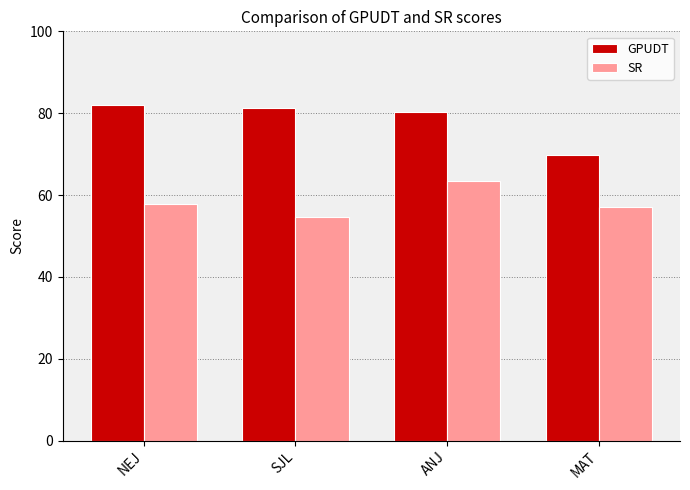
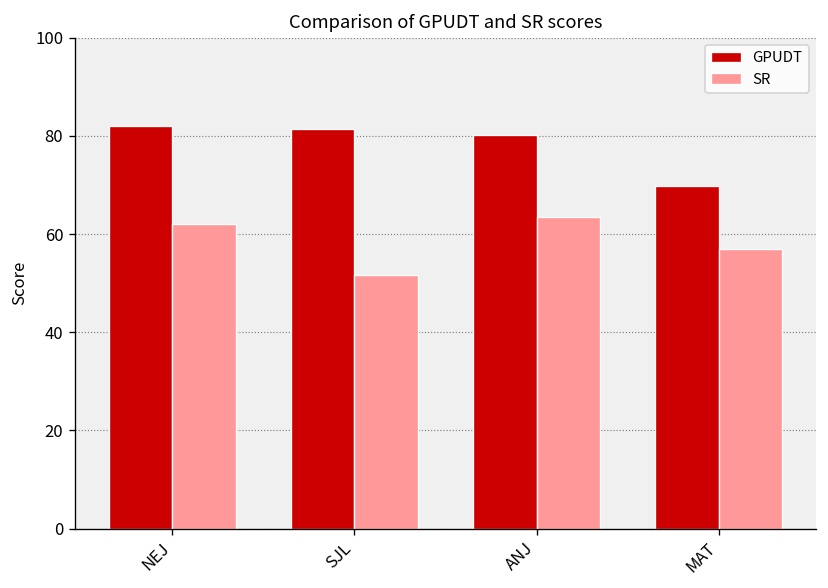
  {
    "GPUDT": {
      "NEJ": 82,
      "SJL": 81,
      "ANJ": 80,
      "MAT": 70
    },
    "SR": {
-     "NEJ": 58,
-     "SJL": 55,
+     "NEJ": 62,
+     "SJL": 52,
      "ANJ": 63,
      "MAT": 57
    }
  }
